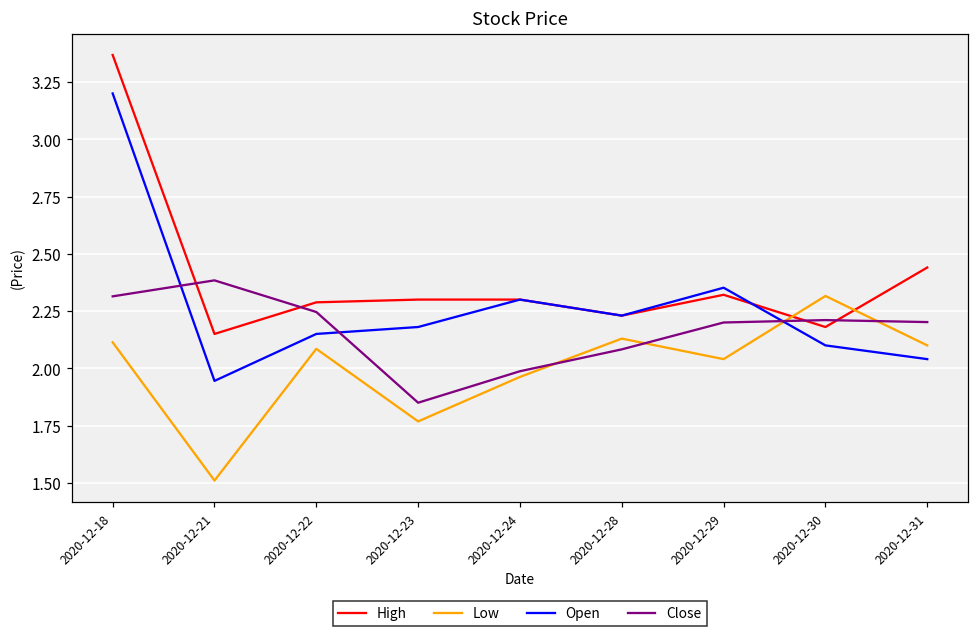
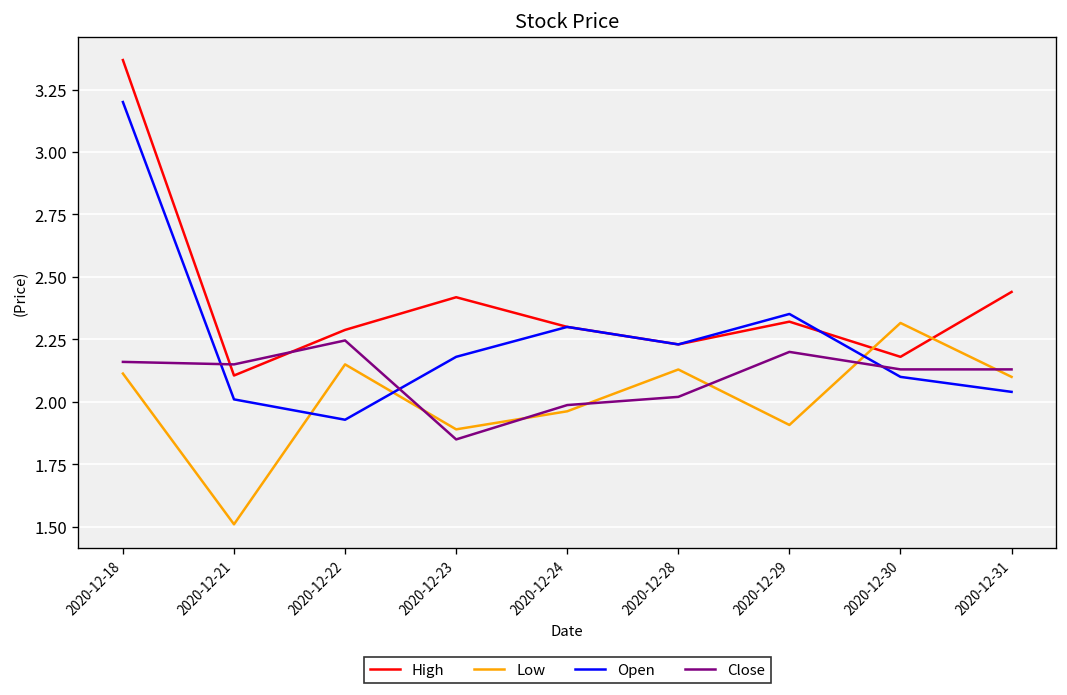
  {
    "High": {
      "2020-12-18": 3.37,
-     "2020-12-21": 2.15,
+     "2020-12-21": 2.11,
      "2020-12-22": 2.29,
-     "2020-12-23": 2.30,
+     "2020-12-23": 2.42,
      "2020-12-29": 2.32,
      "2020-12-30": 2.18,
      "2020-12-31": 2.44
    },
    "Low": {
      "2020-12-18": 2.11,
      "2020-12-21": 1.51,
-     "2020-12-22": 2.08,
-     "2020-12-23": 1.77,
+     "2020-12-22": 2.15,
+     "2020-12-23": 1.89,
      "2020-12-24": 1.96,
      "2020-12-28": 2.13,
-     "2020-12-29": 2.04,
+     "2020-12-29": 1.91,
      "2020-12-30": 2.32,
      "2020-12-31": 2.10
    },
    "Open": {
      "2020-12-18": 3.20,
-     "2020-12-21": 1.94,
-     "2020-12-22": 2.15,
+     "2020-12-21": 2.01,
+     "2020-12-22": 1.93,
      "2020-12-23": 2.18,
      "2020-12-29": 2.35,
      "2020-12-30": 2.10,
      "2020-12-31": 2.04
    },
    "Close": {
-     "2020-12-18": 2.31,
-     "2020-12-21": 2.38,
+     "2020-12-18": 2.16,
+     "2020-12-21": 2.15,
      "2020-12-22": 2.25,
      "2020-12-23": 1.85,
      "2020-12-24": 1.99,
-     "2020-12-28": 2.08,
+     "2020-12-28": 2.02,
      "2020-12-29": 2.20,
-     "2020-12-30": 2.21,
-     "2020-12-31": 2.20
+     "2020-12-30": 2.13,
+     "2020-12-31": 2.13
    }
  }
